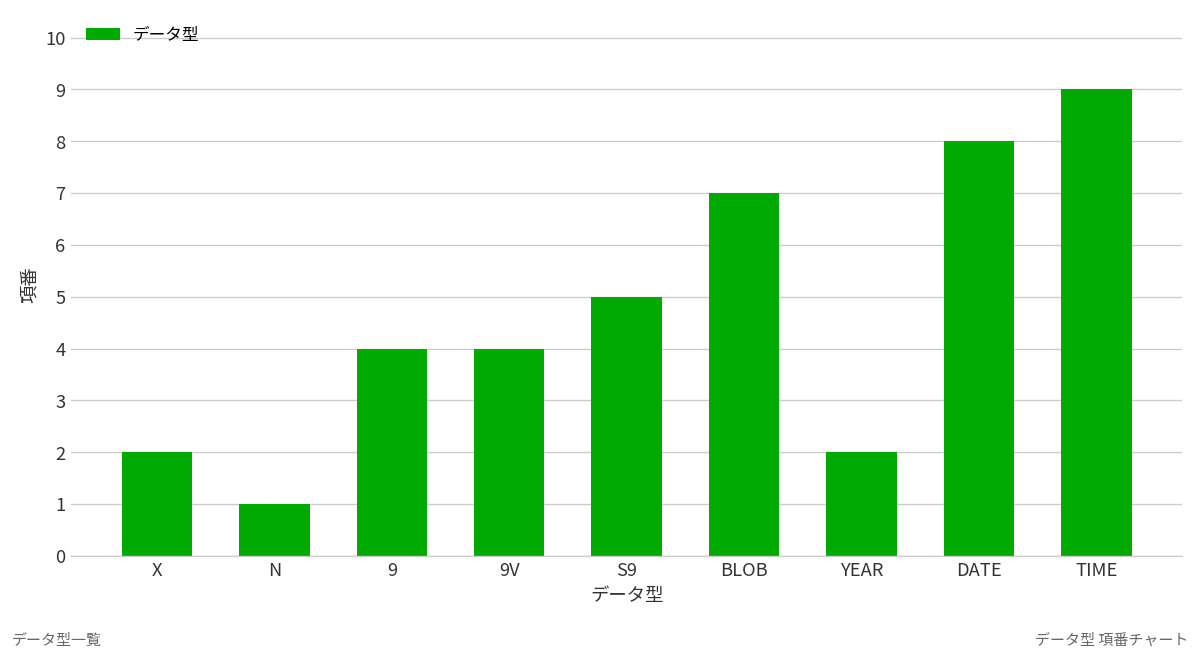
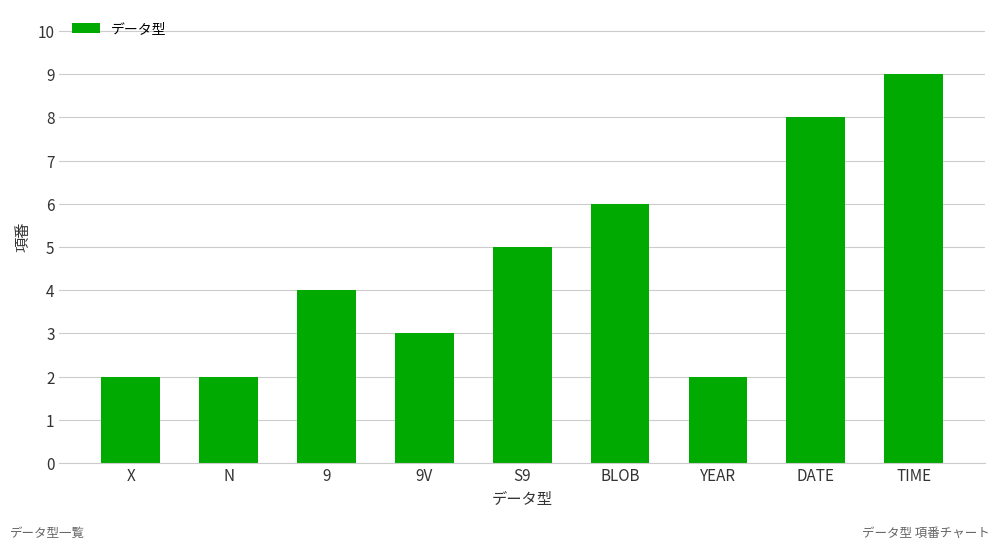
  {
    "X": 2,
-   "N": 1,
+   "N": 2,
    "9": 4,
-   "9V": 4,
+   "9V": 3,
    "S9": 5,
-   "BLOB": 7,
+   "BLOB": 6,
    "YEAR": 2,
    "DATE": 8,
    "TIME": 9
  }
